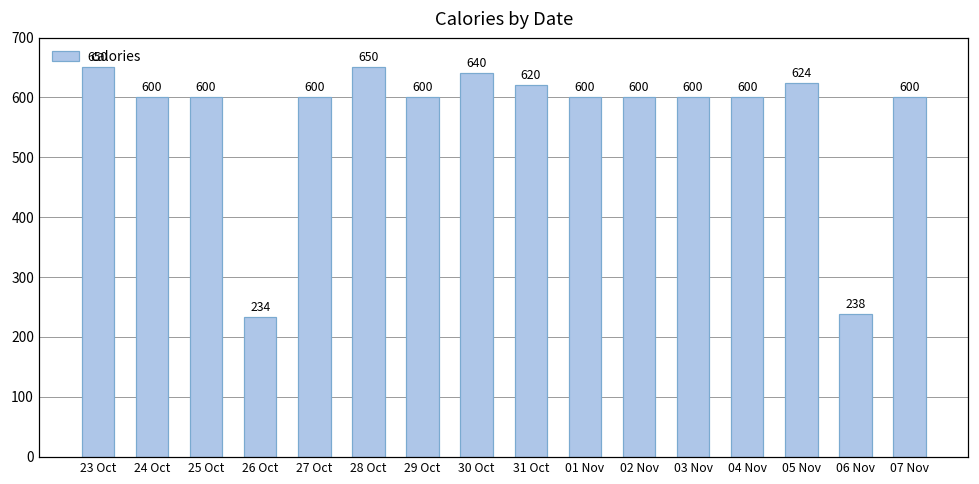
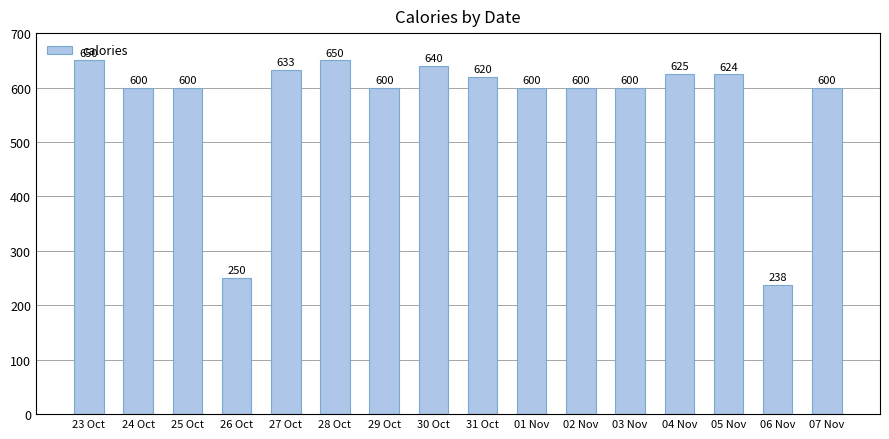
  {
    "23 Oct": 650,
    "24 Oct": 600,
    "25 Oct": 600,
-   "26 Oct": 234,
-   "27 Oct": 600,
+   "26 Oct": 250,
+   "27 Oct": 633,
    "28 Oct": 650,
    "29 Oct": 600,
    "30 Oct": 640,
    "31 Oct": 620,
    "01 Nov": 600,
    "02 Nov": 600,
    "03 Nov": 600,
-   "04 Nov": 600,
+   "04 Nov": 625,
    "05 Nov": 624,
    "06 Nov": 238,
    "07 Nov": 600
  }
